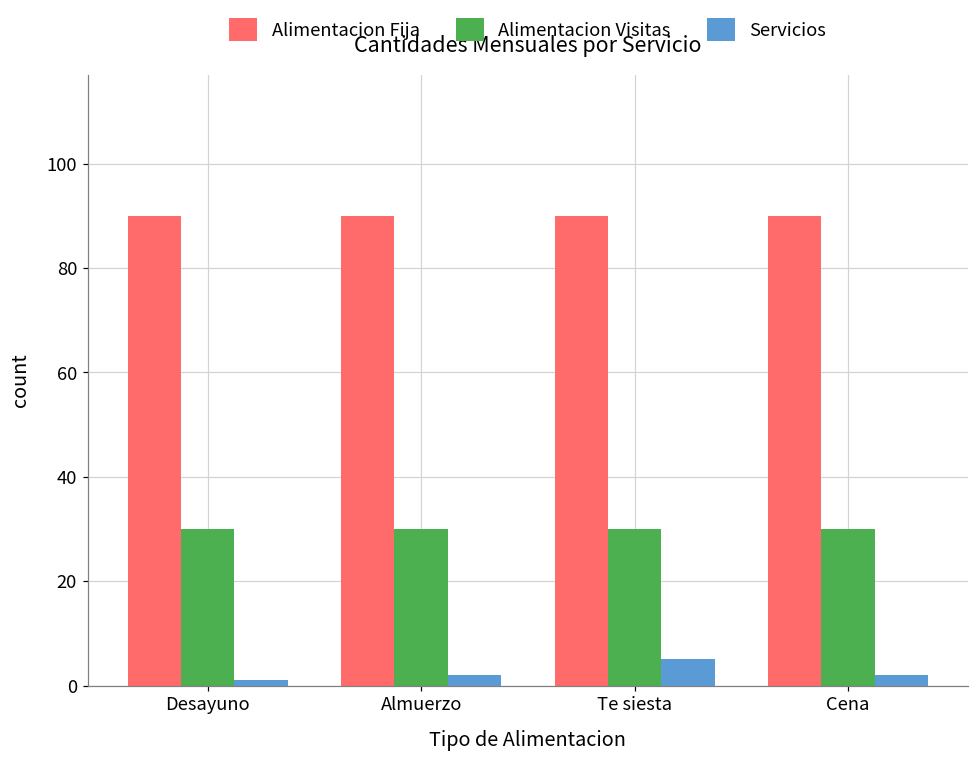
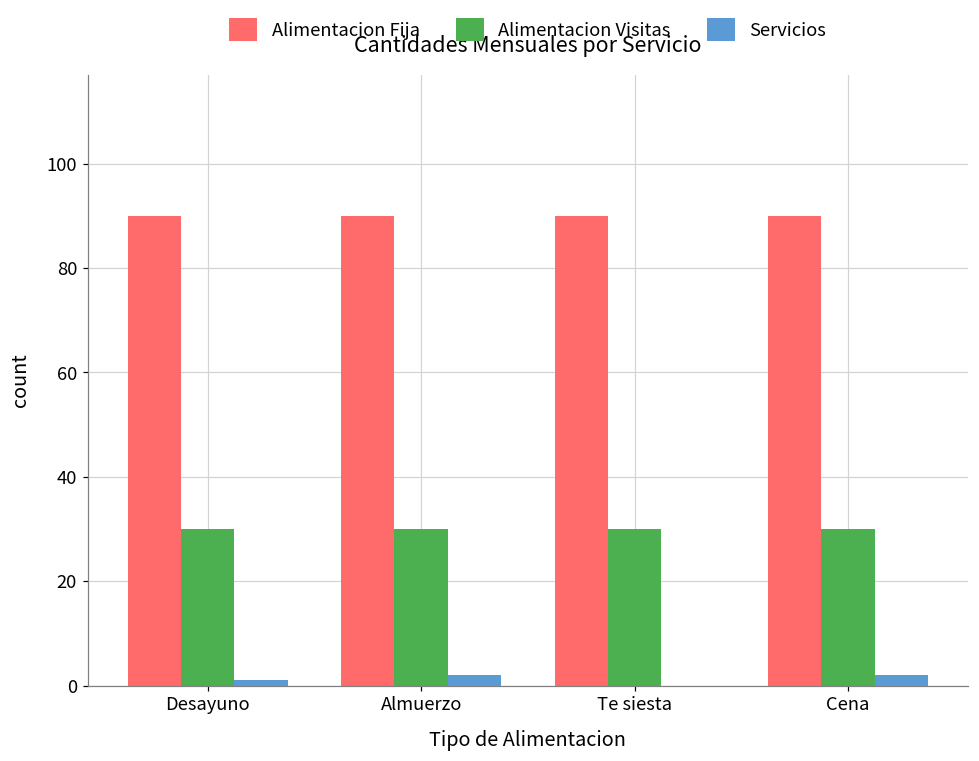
  {
    "Alimentacion Fija": {
      "Desayuno": 90,
      "Almuerzo": 90,
      "Te siesta": 90,
      "Cena": 90
    },
    "Alimentacion Visitas": {
      "Desayuno": 30,
      "Almuerzo": 30,
      "Te siesta": 30,
      "Cena": 30
    },
    "Servicios": {
      "Desayuno": 1,
      "Almuerzo": 2,
-     "Te siesta": 5,
+     "Te siesta": 0,
      "Cena": 2
    }
  }
